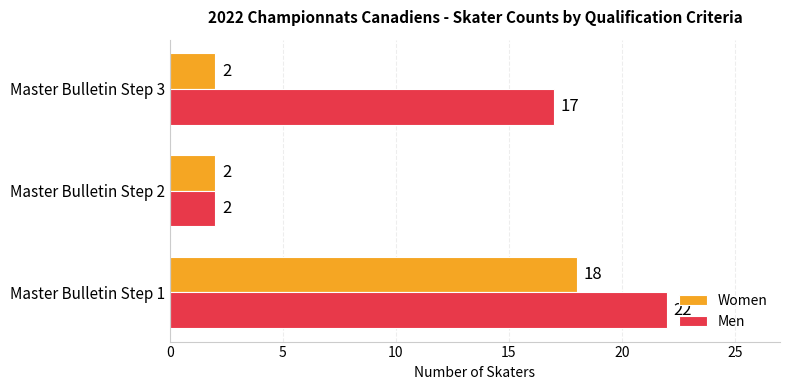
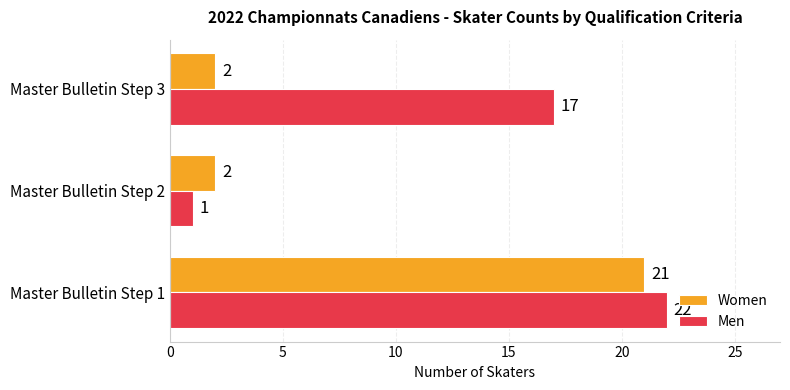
  {
    "Women": {
      "Master Bulletin Step 3": 2,
      "Master Bulletin Step 2": 2,
-     "Master Bulletin Step 1": 18
+     "Master Bulletin Step 1": 21
    },
    "Men": {
      "Master Bulletin Step 3": 17,
-     "Master Bulletin Step 2": 2,
+     "Master Bulletin Step 2": 1,
      "Master Bulletin Step 1": 22
    }
  }
